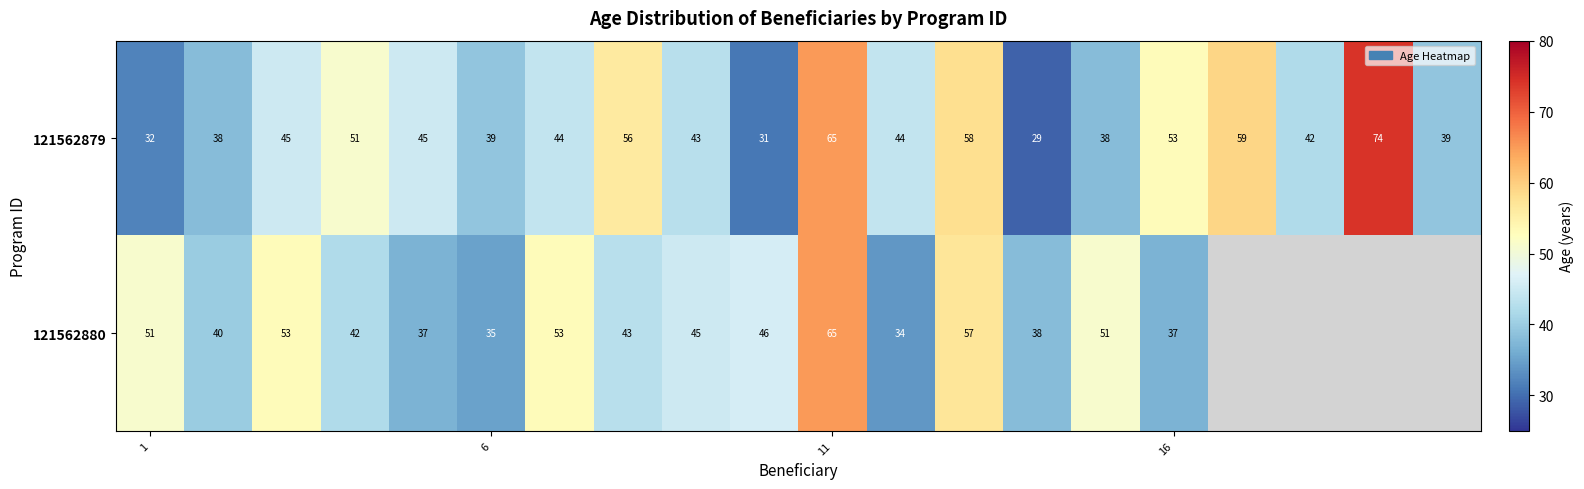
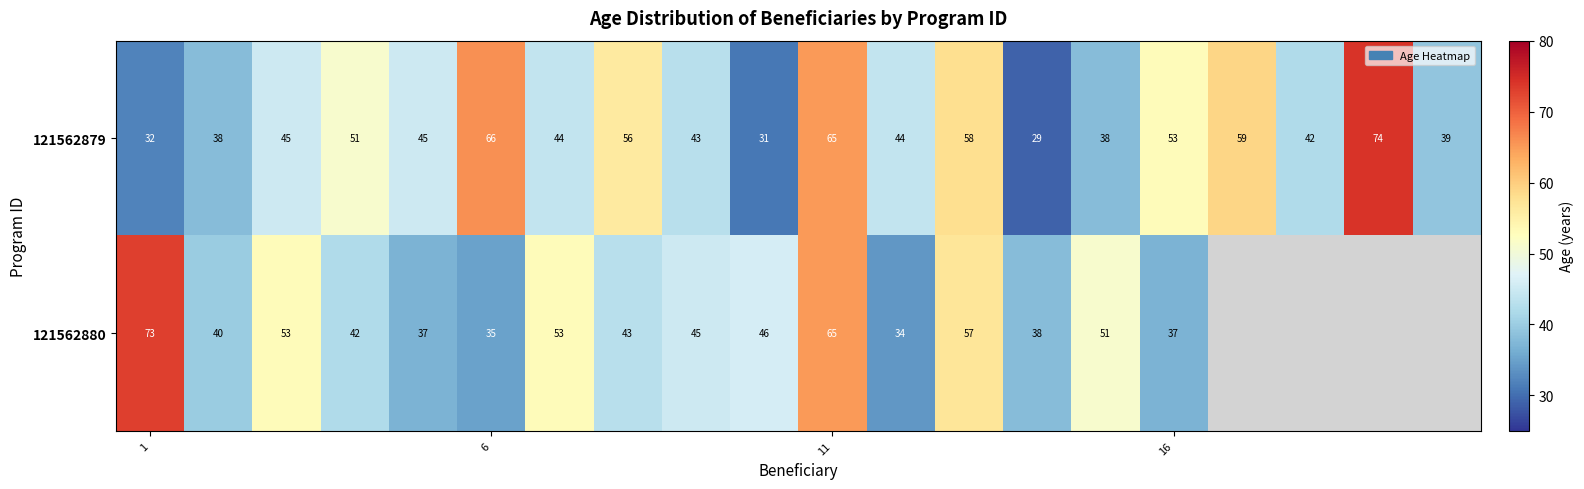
  {
    "121562879": {
      "1": 32,
-     "6": 39,
+     "6": 66,
      "11": 65,
      "16": 53
    },
    "121562880": {
-     "1": 51,
+     "1": 73,
      "6": 35,
      "11": 65,
      "16": 37
    }
  }
